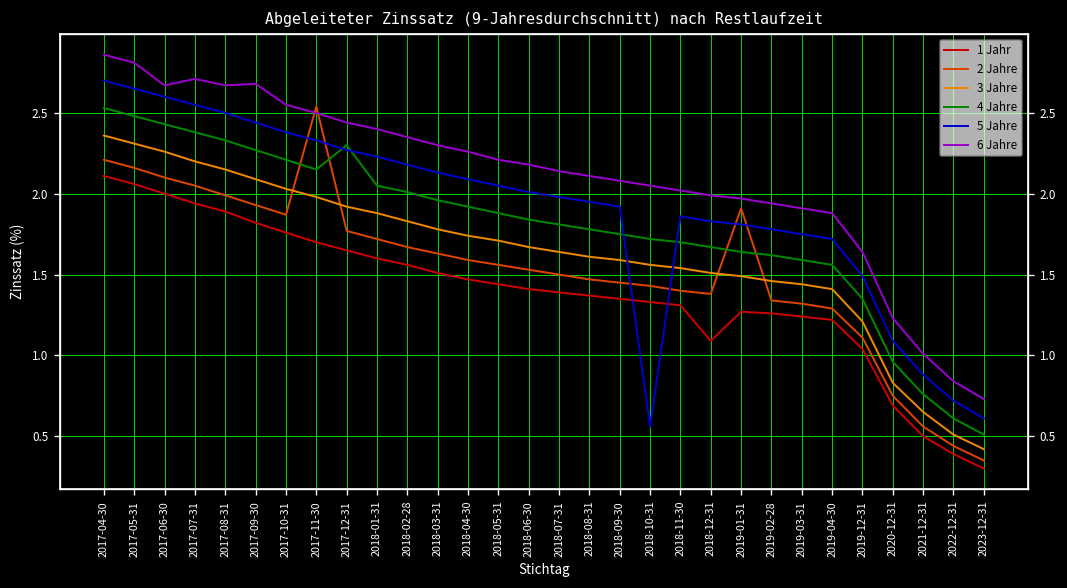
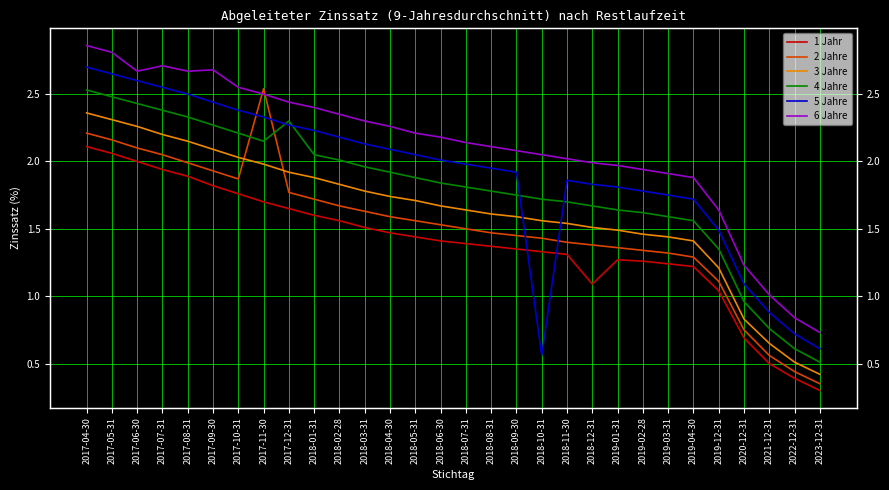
  {
    "1 Jahr": {
      "2017-04-30": 2.11,
      "2017-05-31": 2.06,
      "2017-06-30": 2.00,
      "2017-07-31": 1.94,
      "2017-08-31": 1.89,
      "2017-09-30": 1.82,
      "2017-10-31": 1.76,
      "2017-11-30": 1.70,
      "2017-12-31": 1.65,
      "2018-01-31": 1.60,
      "2018-02-28": 1.56,
      "2018-03-31": 1.51,
      "2018-04-30": 1.47,
      "2018-05-31": 1.44,
      "2018-06-30": 1.41,
      "2018-07-31": 1.39,
      "2018-08-31": 1.37,
      "2018-09-30": 1.35,
      "2018-10-31": 1.33,
      "2018-11-30": 1.31,
      "2018-12-31": 1.09,
      "2019-01-31": 1.27,
      "2019-02-28": 1.26,
      "2019-03-31": 1.24,
      "2019-04-30": 1.22,
      "2019-12-31": 1.04,
      "2020-12-31": 0.69,
      "2021-12-31": 0.50,
      "2022-12-31": 0.39,
      "2023-12-31": 0.30
    },
    "2 Jahre": {
      "2017-04-30": 2.21,
      "2017-05-31": 2.16,
      "2017-06-30": 2.10,
      "2017-07-31": 2.05,
      "2017-08-31": 1.99,
      "2017-09-30": 1.93,
      "2017-10-31": 1.87,
      "2017-11-30": 2.54,
      "2017-12-31": 1.77,
      "2018-01-31": 1.72,
      "2018-02-28": 1.67,
      "2018-03-31": 1.63,
      "2018-04-30": 1.59,
      "2018-05-31": 1.56,
      "2018-06-30": 1.53,
      "2018-07-31": 1.50,
      "2018-08-31": 1.47,
      "2018-09-30": 1.45,
      "2018-10-31": 1.43,
      "2018-11-30": 1.40,
      "2018-12-31": 1.38,
-     "2019-01-31": 1.91,
+     "2019-01-31": 1.36,
      "2019-02-28": 1.34,
      "2019-03-31": 1.32,
      "2019-04-30": 1.29,
      "2019-12-31": 1.11,
      "2020-12-31": 0.75,
      "2021-12-31": 0.56,
      "2022-12-31": 0.44,
      "2023-12-31": 0.35
    },
    "3 Jahre": {
      "2017-04-30": 2.36,
      "2017-05-31": 2.31,
      "2017-06-30": 2.26,
      "2017-07-31": 2.20,
      "2017-08-31": 2.15,
      "2017-09-30": 2.09,
      "2017-10-31": 2.03,
      "2017-11-30": 1.98,
      "2017-12-31": 1.92,
      "2018-01-31": 1.88,
      "2018-02-28": 1.83,
      "2018-03-31": 1.78,
      "2018-04-30": 1.74,
      "2018-05-31": 1.71,
      "2018-06-30": 1.67,
      "2018-07-31": 1.64,
      "2018-08-31": 1.61,
      "2018-09-30": 1.59,
      "2018-10-31": 1.56,
      "2018-11-30": 1.54,
      "2018-12-31": 1.51,
      "2019-01-31": 1.49,
      "2019-02-28": 1.46,
      "2019-03-31": 1.44,
      "2019-04-30": 1.41,
      "2019-12-31": 1.21,
      "2020-12-31": 0.83,
      "2021-12-31": 0.65,
      "2022-12-31": 0.51,
      "2023-12-31": 0.42
    },
    "4 Jahre": {
      "2017-04-30": 2.53,
      "2017-05-31": 2.48,
      "2017-06-30": 2.43,
      "2017-07-31": 2.38,
      "2017-08-31": 2.33,
      "2017-09-30": 2.27,
      "2017-10-31": 2.21,
      "2017-11-30": 2.15,
      "2017-12-31": 2.30,
      "2018-01-31": 2.05,
      "2018-02-28": 2.01,
      "2018-03-31": 1.96,
      "2018-04-30": 1.92,
      "2018-05-31": 1.88,
      "2018-06-30": 1.84,
      "2018-07-31": 1.81,
      "2018-08-31": 1.78,
      "2018-09-30": 1.75,
      "2018-10-31": 1.72,
      "2018-11-30": 1.70,
      "2018-12-31": 1.67,
      "2019-01-31": 1.64,
      "2019-02-28": 1.62,
      "2019-03-31": 1.59,
      "2019-04-30": 1.56,
      "2019-12-31": 1.35,
      "2020-12-31": 0.96,
      "2021-12-31": 0.76,
      "2022-12-31": 0.61,
      "2023-12-31": 0.51
    },
    "5 Jahre": {
      "2017-04-30": 2.70,
      "2017-05-31": 2.65,
      "2017-06-30": 2.60,
      "2017-07-31": 2.55,
      "2017-08-31": 2.50,
      "2017-09-30": 2.44,
      "2017-10-31": 2.38,
      "2017-11-30": 2.33,
      "2017-12-31": 2.27,
      "2018-01-31": 2.23,
      "2018-02-28": 2.18,
      "2018-03-31": 2.13,
      "2018-04-30": 2.09,
      "2018-05-31": 2.05,
      "2018-06-30": 2.01,
      "2018-07-31": 1.98,
      "2018-08-31": 1.95,
      "2018-09-30": 1.92,
      "2018-10-31": 0.56,
      "2018-11-30": 1.86,
      "2018-12-31": 1.83,
      "2019-01-31": 1.81,
      "2019-02-28": 1.78,
      "2019-03-31": 1.75,
      "2019-04-30": 1.72,
      "2019-12-31": 1.49,
      "2020-12-31": 1.09,
      "2021-12-31": 0.88,
      "2022-12-31": 0.72,
      "2023-12-31": 0.61
    },
    "6 Jahre": {
      "2017-04-30": 2.86,
      "2017-05-31": 2.81,
      "2017-06-30": 2.67,
      "2017-07-31": 2.71,
      "2017-08-31": 2.67,
      "2017-09-30": 2.68,
      "2017-10-31": 2.55,
      "2017-11-30": 2.50,
      "2017-12-31": 2.44,
      "2018-01-31": 2.40,
      "2018-02-28": 2.35,
      "2018-03-31": 2.30,
      "2018-04-30": 2.26,
      "2018-05-31": 2.21,
      "2018-06-30": 2.18,
      "2018-07-31": 2.14,
      "2018-08-31": 2.11,
      "2018-09-30": 2.08,
      "2018-10-31": 2.05,
      "2018-11-30": 2.02,
      "2018-12-31": 1.99,
      "2019-01-31": 1.97,
      "2019-02-28": 1.94,
      "2019-03-31": 1.91,
      "2019-04-30": 1.88,
      "2019-12-31": 1.64,
      "2020-12-31": 1.23,
      "2021-12-31": 1.01,
      "2022-12-31": 0.84,
      "2023-12-31": 0.73
    }
  }
